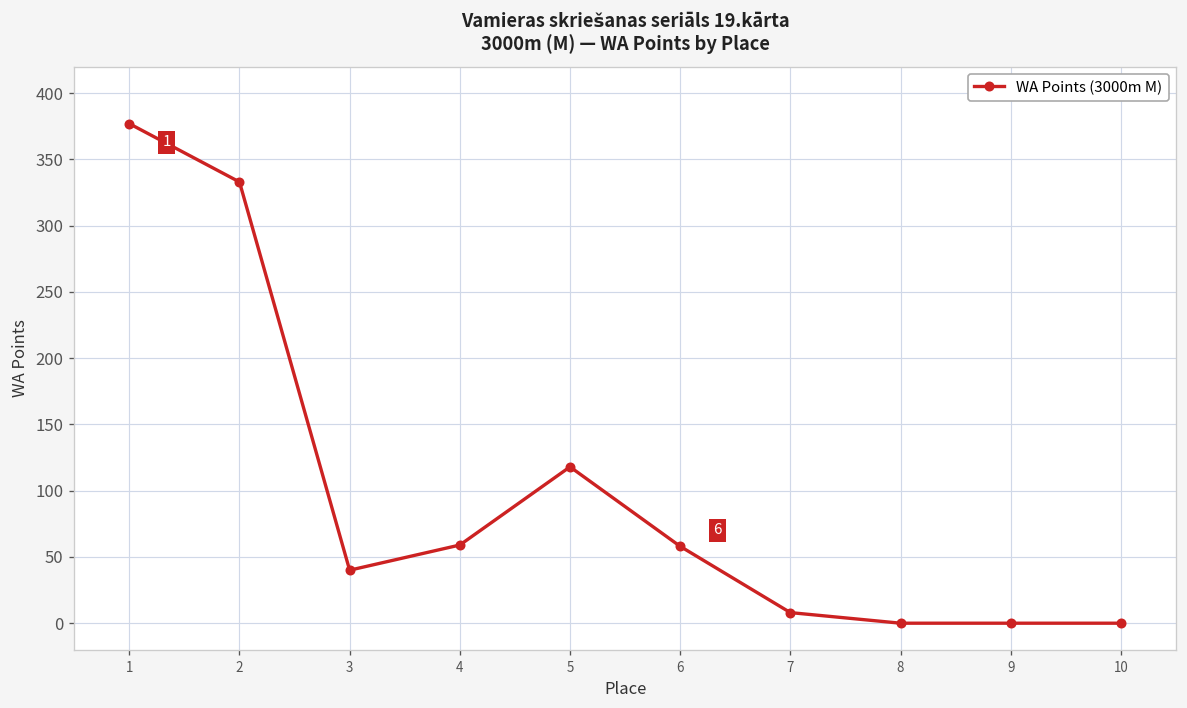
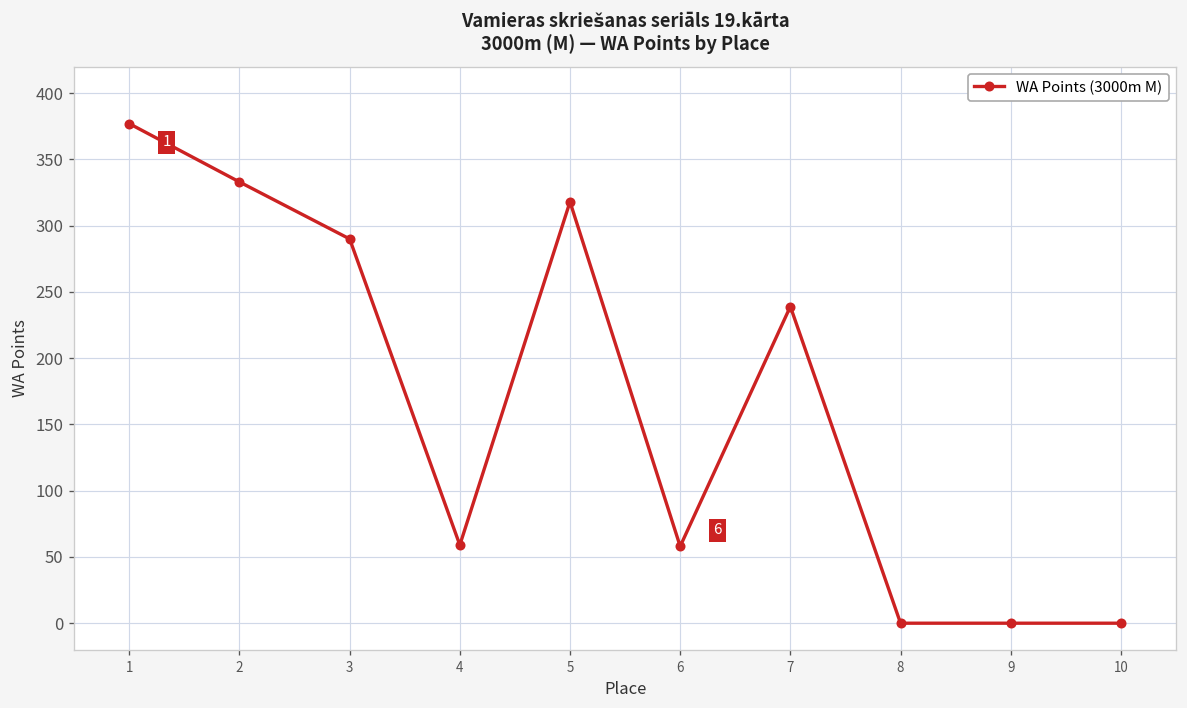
  {
    "1": 377,
    "2": 333,
-   "3": 40,
+   "3": 290,
    "4": 59,
-   "5": 118,
+   "5": 318,
    "6": 58,
-   "7": 8,
+   "7": 239,
    "8": 0,
    "9": 0,
    "10": 0
  }
